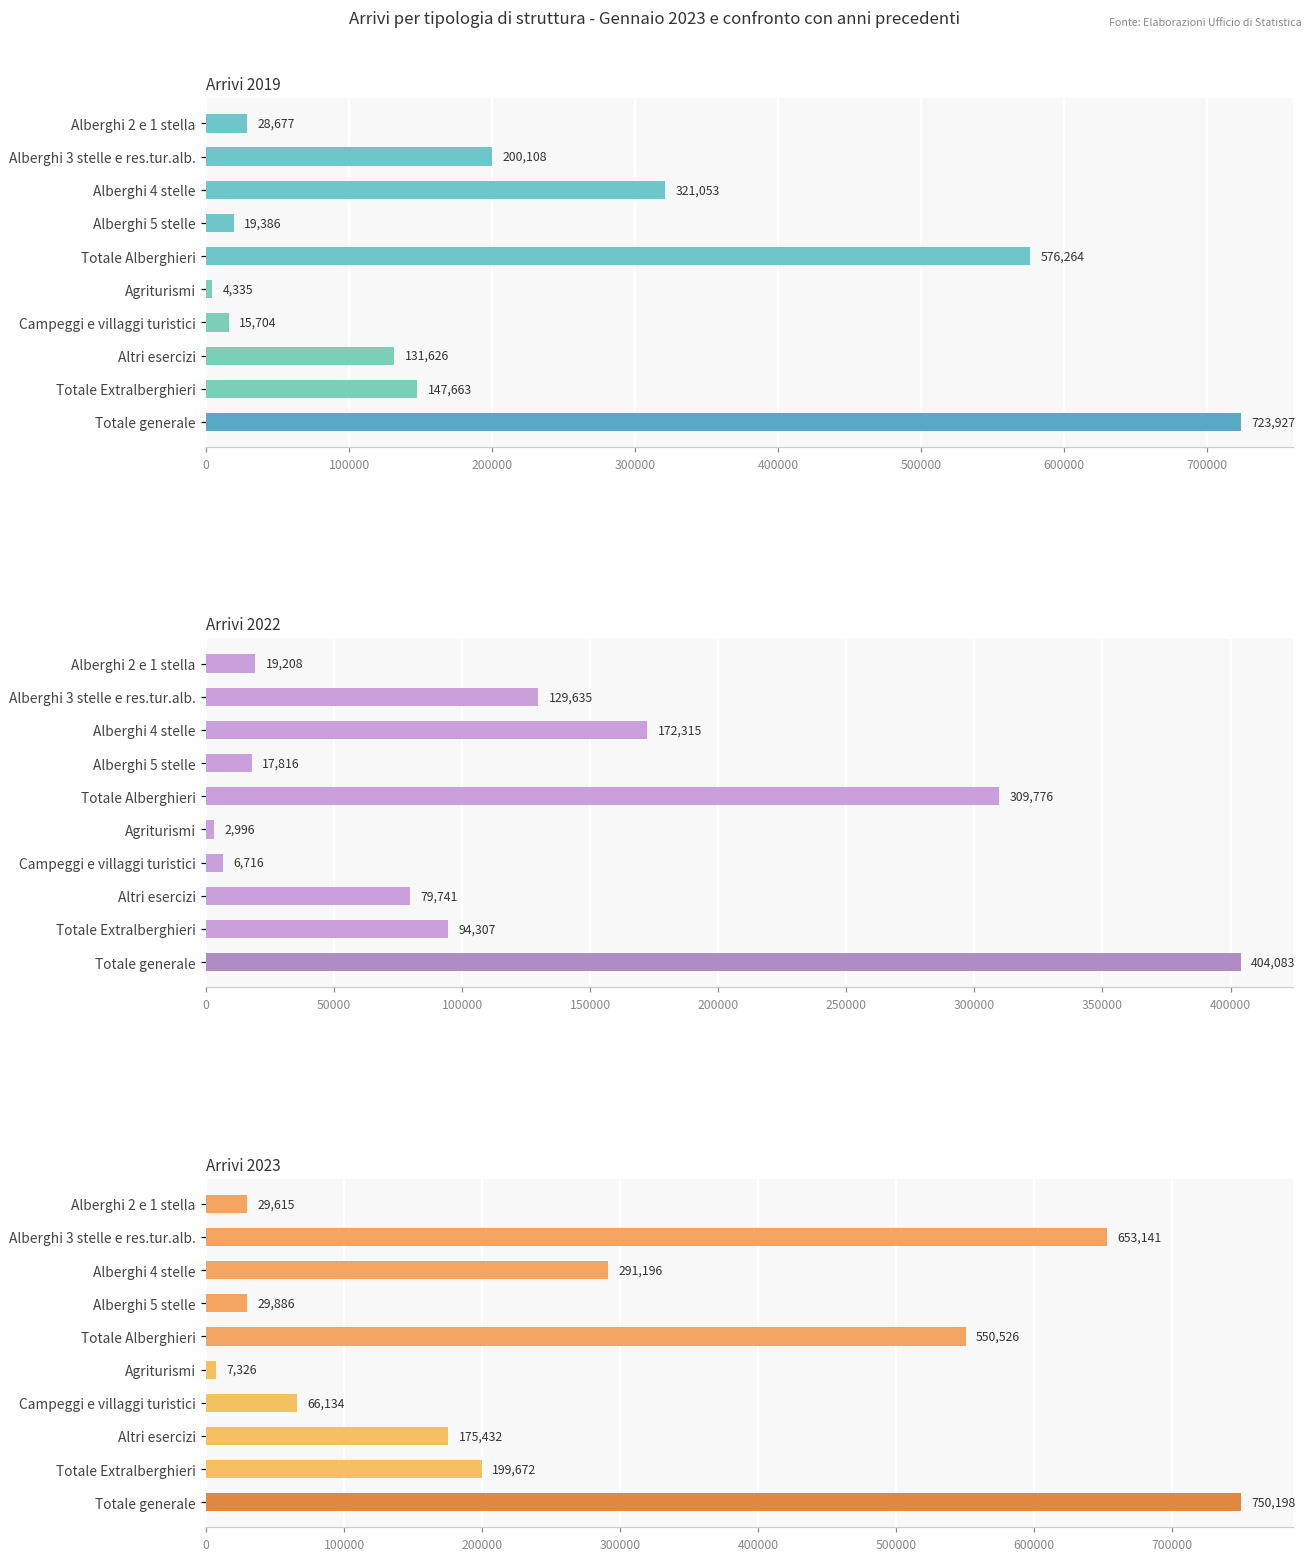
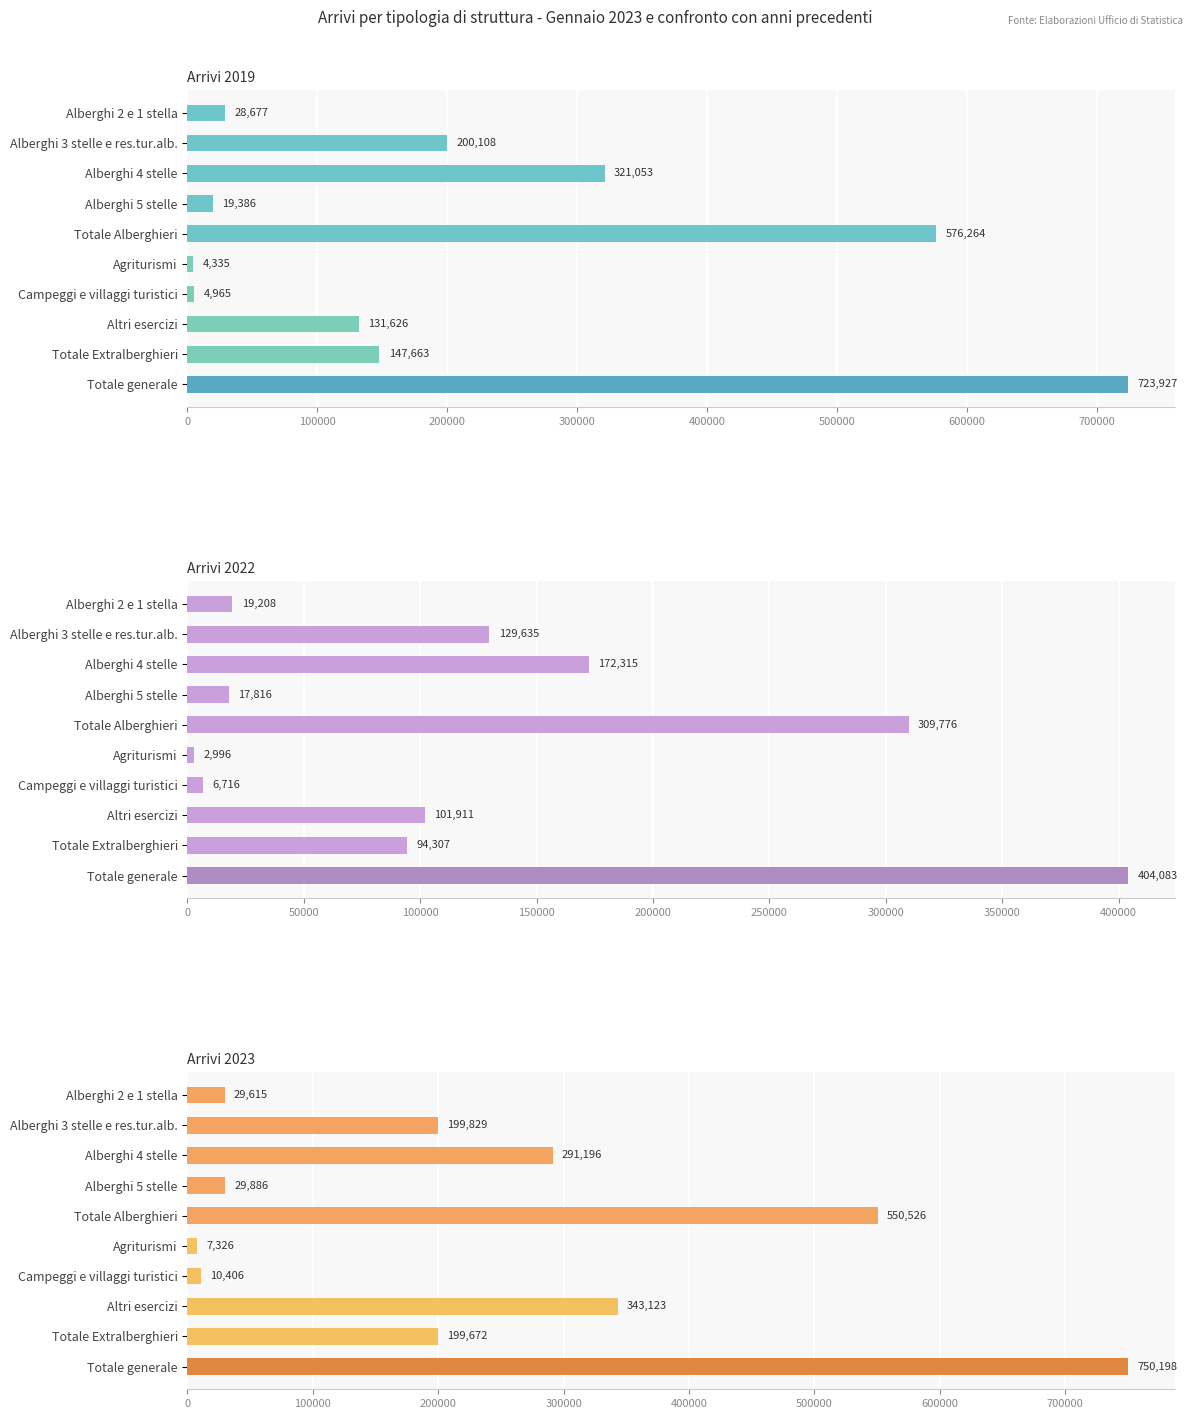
  {
    "Arrivi 2019": {
      "Alberghi 2 e 1 stella": "28,677",
      "Alberghi 3 stelle e res.tur.alb.": "200,108",
      "Alberghi 4 stelle": "321,053",
      "Alberghi 5 stelle": "19,386",
      "Totale Alberghieri": "576,264",
      "Agriturismi": "4,335",
-     "Campeggi e villaggi turistici": "15,704",
+     "Campeggi e villaggi turistici": "4,965",
      "Altri esercizi": "131,626",
      "Totale Extralberghieri": "147,663",
      "Totale generale": "723,927"
    },
    "Arrivi 2022": {
      "Alberghi 2 e 1 stella": "19,208",
      "Alberghi 3 stelle e res.tur.alb.": "129,635",
      "Alberghi 4 stelle": "172,315",
      "Alberghi 5 stelle": "17,816",
      "Totale Alberghieri": "309,776",
      "Agriturismi": "2,996",
      "Campeggi e villaggi turistici": "6,716",
-     "Altri esercizi": "79,741",
+     "Altri esercizi": "101,911",
      "Totale Extralberghieri": "94,307",
      "Totale generale": "404,083"
    },
    "Arrivi 2023": {
      "Alberghi 2 e 1 stella": "29,615",
-     "Alberghi 3 stelle e res.tur.alb.": "653,141",
+     "Alberghi 3 stelle e res.tur.alb.": "199,829",
      "Alberghi 4 stelle": "291,196",
      "Alberghi 5 stelle": "29,886",
      "Totale Alberghieri": "550,526",
      "Agriturismi": "7,326",
-     "Campeggi e villaggi turistici": "66,134",
-     "Altri esercizi": "175,432",
+     "Campeggi e villaggi turistici": "10,406",
+     "Altri esercizi": "343,123",
      "Totale Extralberghieri": "199,672",
      "Totale generale": "750,198"
    }
  }
